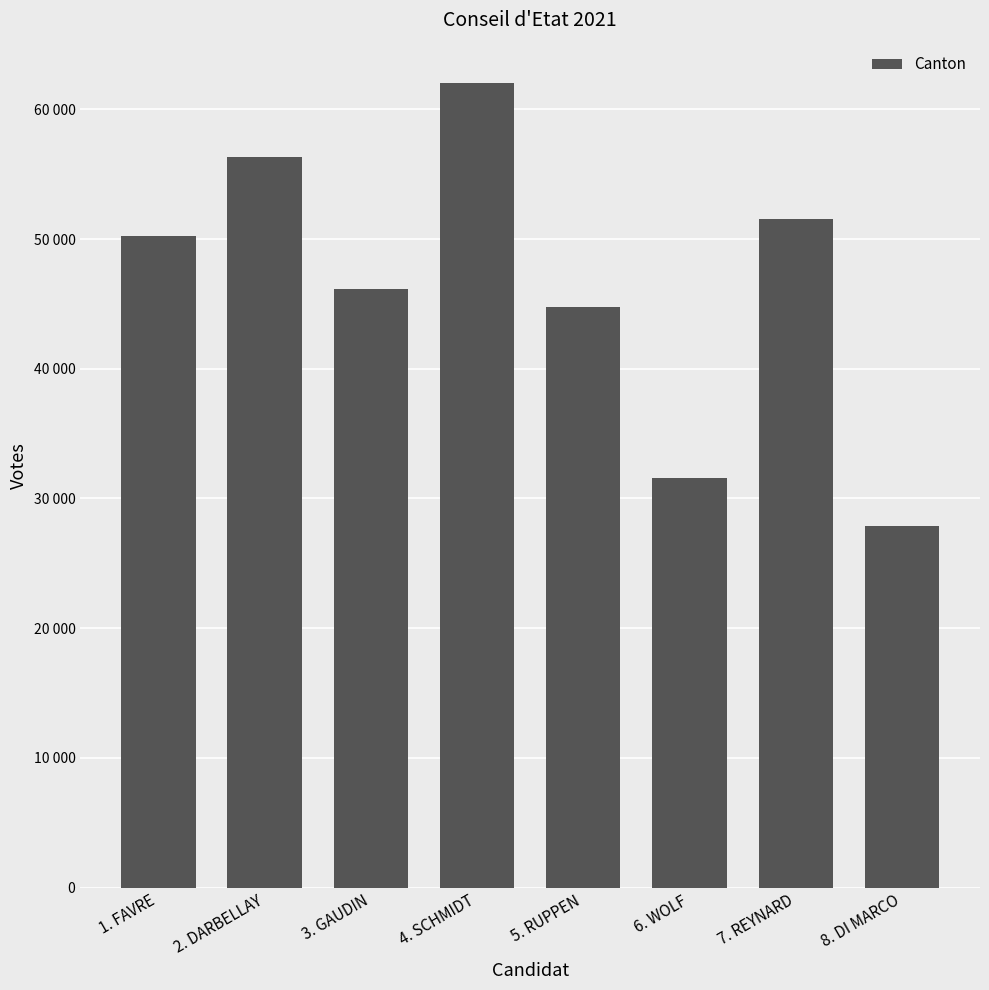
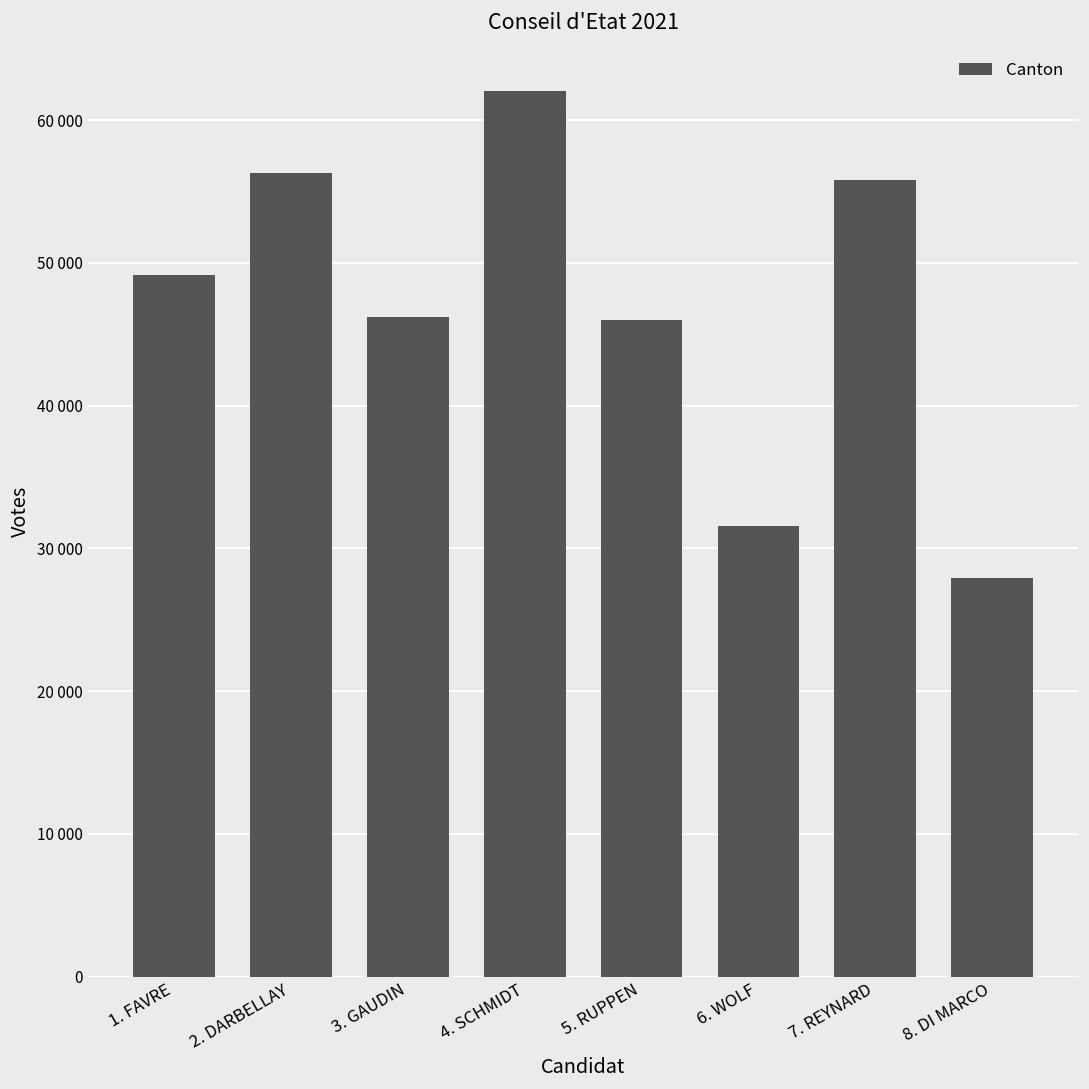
  {
-   "1. FAVRE": 50200,
+   "1. FAVRE": 49200,
    "2. DARBELLAY": 56300,
    "3. GAUDIN": 46200,
    "4. SCHMIDT": 62000,
-   "5. RUPPEN": 44700,
+   "5. RUPPEN": 46000,
    "6. WOLF": 31600,
-   "7. REYNARD": 51500,
+   "7. REYNARD": 55800,
    "8. DI MARCO": 27900
  }
